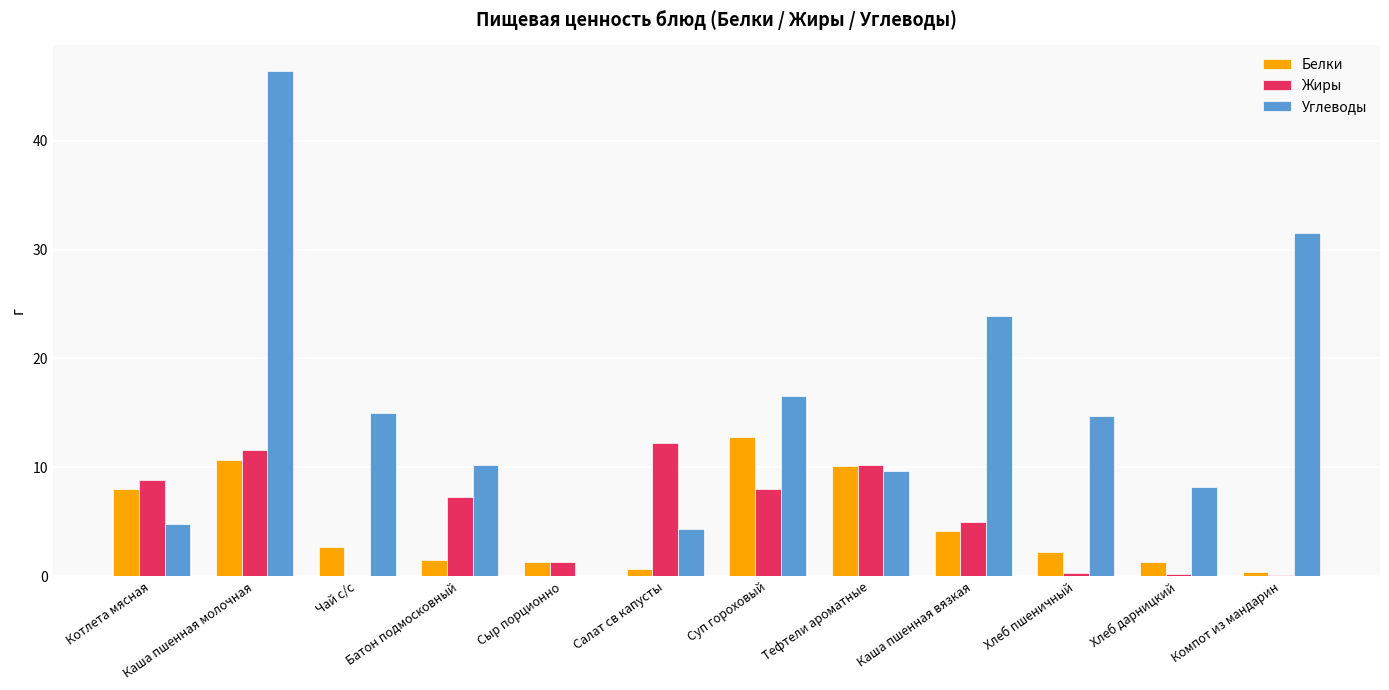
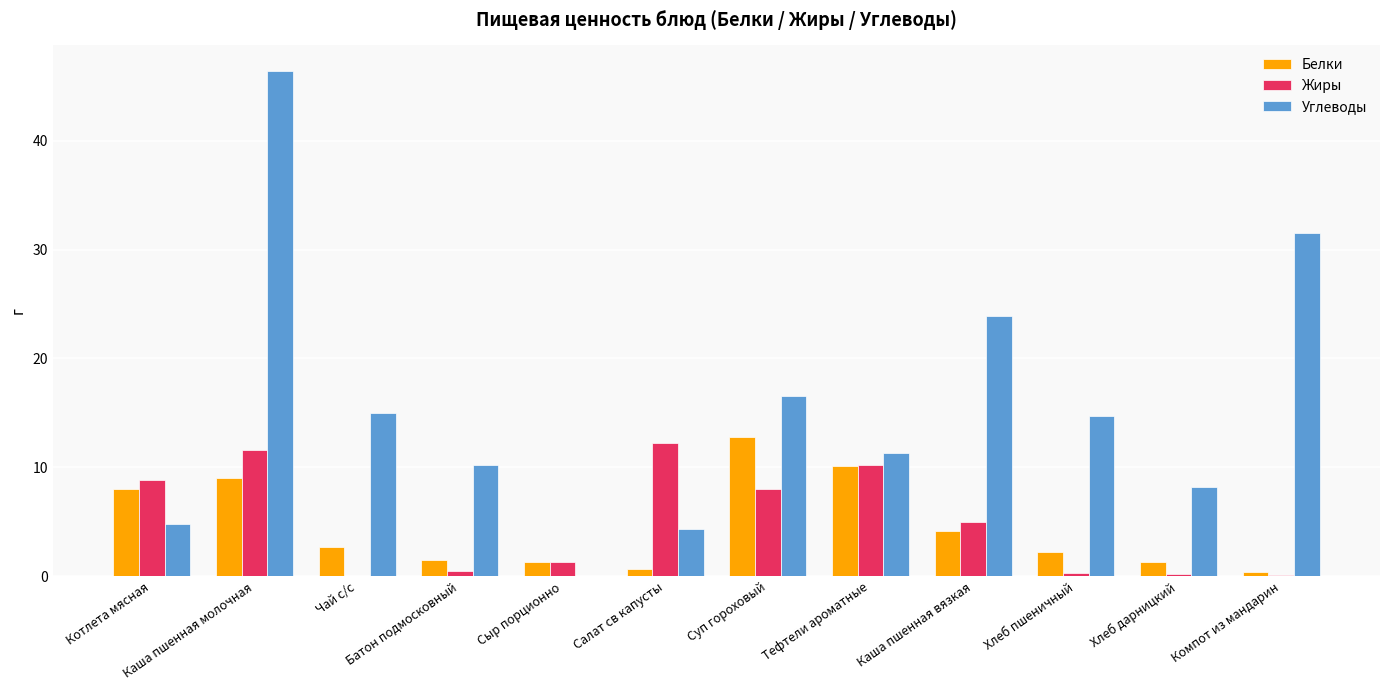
  {
    "Белки": {
      "Котлета мясная": 8.0,
-     "Каша пшенная молочная": 10.7,
+     "Каша пшенная молочная": 9.1,
      "Чай с/с": 2.7,
      "Батон подмосковный": 1.5,
      "Сыр порционно": 1.3,
      "Салат св капусты": 0.7,
      "Суп гороховый": 12.8,
      "Тефтели ароматные": 10.1,
      "Каша пшенная вязкая": 4.2,
      "Хлеб пшеничный": 2.3,
      "Хлеб дарницкий": 1.3,
      "Компот из мандарин": 0.4
    },
    "Жиры": {
      "Котлета мясная": 8.8,
      "Каша пшенная молочная": 11.6,
-     "Батон подмосковный": 7.3,
+     "Батон подмосковный": 0.5,
      "Сыр порционно": 1.3,
      "Салат св капусты": 12.3,
      "Суп гороховый": 8.1,
      "Тефтели ароматные": 10.2,
      "Каша пшенная вязкая": 5.0,
      "Хлеб пшеничный": 0.3
    },
    "Углеводы": {
      "Котлета мясная": 4.8,
      "Каша пшенная молочная": 46.4,
      "Чай с/с": 15.0,
      "Батон подмосковный": 10.2,
      "Сыр порционно": 0.0,
      "Салат св капусты": 4.3,
      "Суп гороховый": 16.6,
-     "Тефтели ароматные": 9.7,
+     "Тефтели ароматные": 11.3,
      "Каша пшенная вязкая": 23.9,
      "Хлеб пшеничный": 14.7,
      "Хлеб дарницкий": 8.2,
      "Компот из мандарин": 31.5
    }
  }
